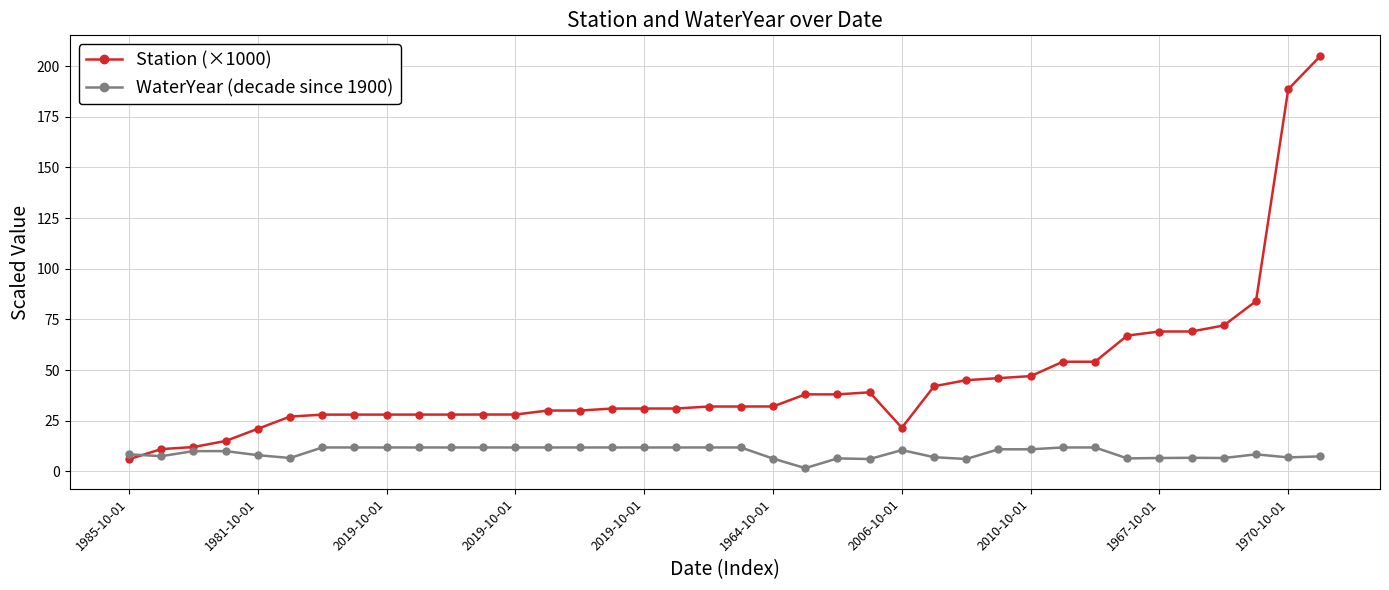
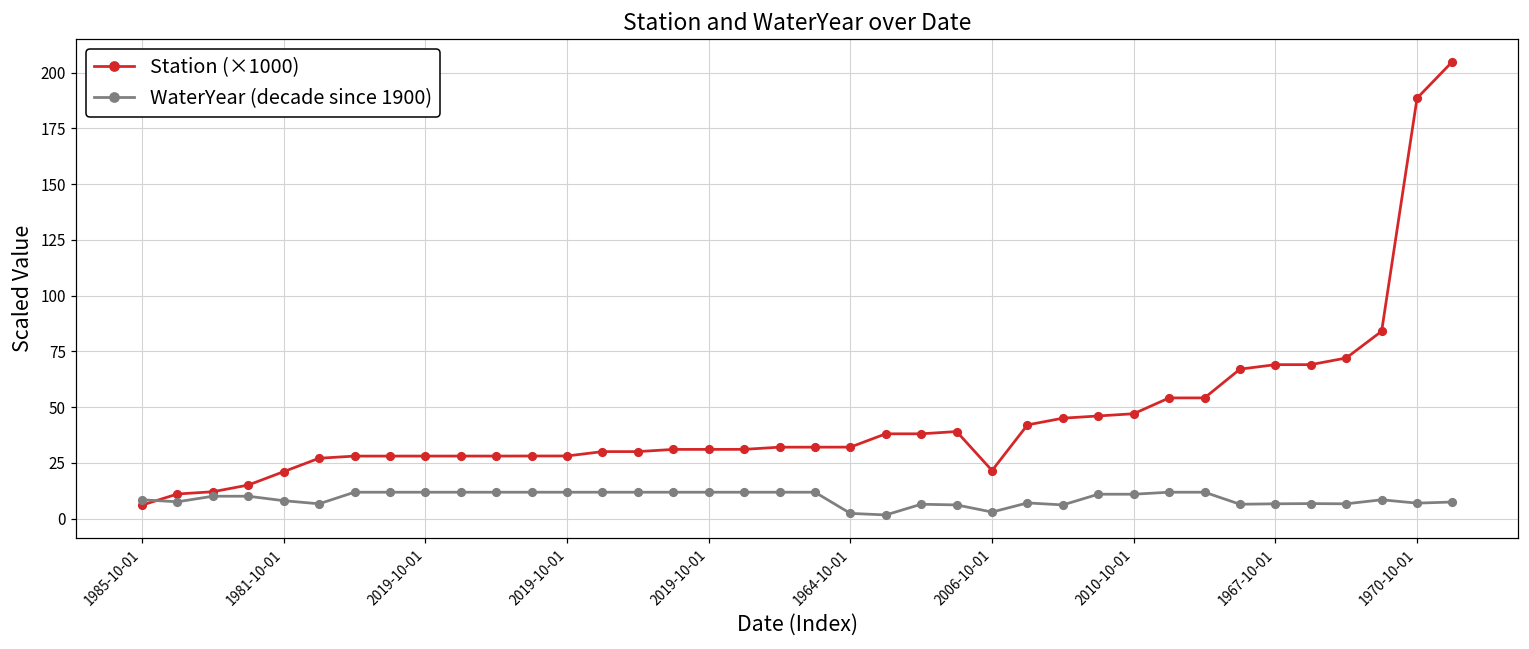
  {
    "Station (×1000)": {
      "1981-10-01": 21,
      "1964-10-01": 32,
      "2006-10-01": 22,
      "1970-10-01": 189
    },
    "WaterYear (decade since 1900)": {
      "1981-10-01": 8,
-     "1964-10-01": 6,
-     "2006-10-01": 11,
+     "1964-10-01": 2,
+     "2006-10-01": 3,
      "1970-10-01": 7
    }
  }
